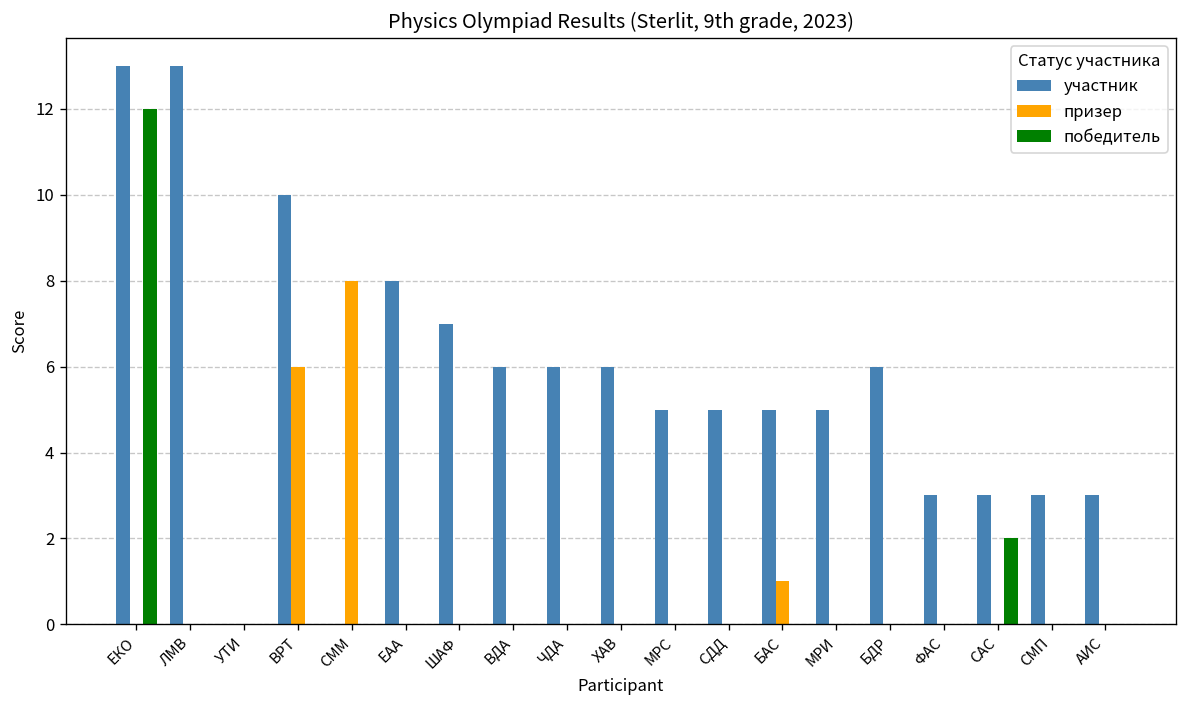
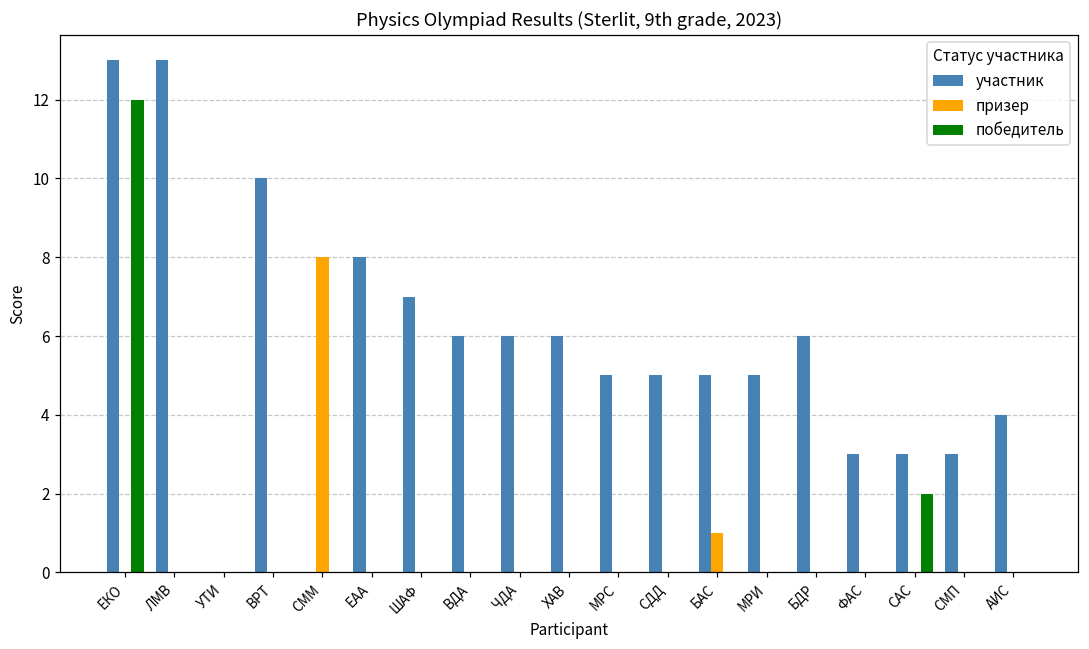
  {
    "участник": {
      "ЕКО": 13,
      "ЛМВ": 13,
      "УТИ": 0,
      "ВРТ": 10,
      "СММ": 0,
      "ЕАА": 8,
      "ШАФ": 7,
      "ВДА": 6,
      "ЧДА": 6,
      "ХАВ": 6,
      "МРС": 5,
      "СДД": 5,
      "БАС": 5,
      "МРИ": 5,
      "БДР": 6,
      "ФАС": 3,
      "САС": 3,
      "СМП": 3,
-     "АИС": 3
+     "АИС": 4
    },
    "призер": {
      "ЕКО": 0,
      "ЛМВ": 0,
      "УТИ": 0,
-     "ВРТ": 6,
+     "ВРТ": 0,
      "СММ": 8,
      "ЕАА": 0,
      "ШАФ": 0,
      "ВДА": 0,
      "ЧДА": 0,
      "ХАВ": 0,
      "МРС": 0,
      "СДД": 0,
      "БАС": 1,
      "МРИ": 0,
      "БДР": 0,
      "ФАС": 0,
      "САС": 0,
      "СМП": 0,
      "АИС": 0
    },
    "победитель": {
      "ЕКО": 12,
      "ЛМВ": 0,
      "УТИ": 0,
      "ВРТ": 0,
      "СММ": 0,
      "ЕАА": 0,
      "ШАФ": 0,
      "ВДА": 0,
      "ЧДА": 0,
      "ХАВ": 0,
      "МРС": 0,
      "СДД": 0,
      "БАС": 0,
      "МРИ": 0,
      "БДР": 0,
      "ФАС": 0,
      "САС": 2,
      "СМП": 0,
      "АИС": 0
    }
  }
